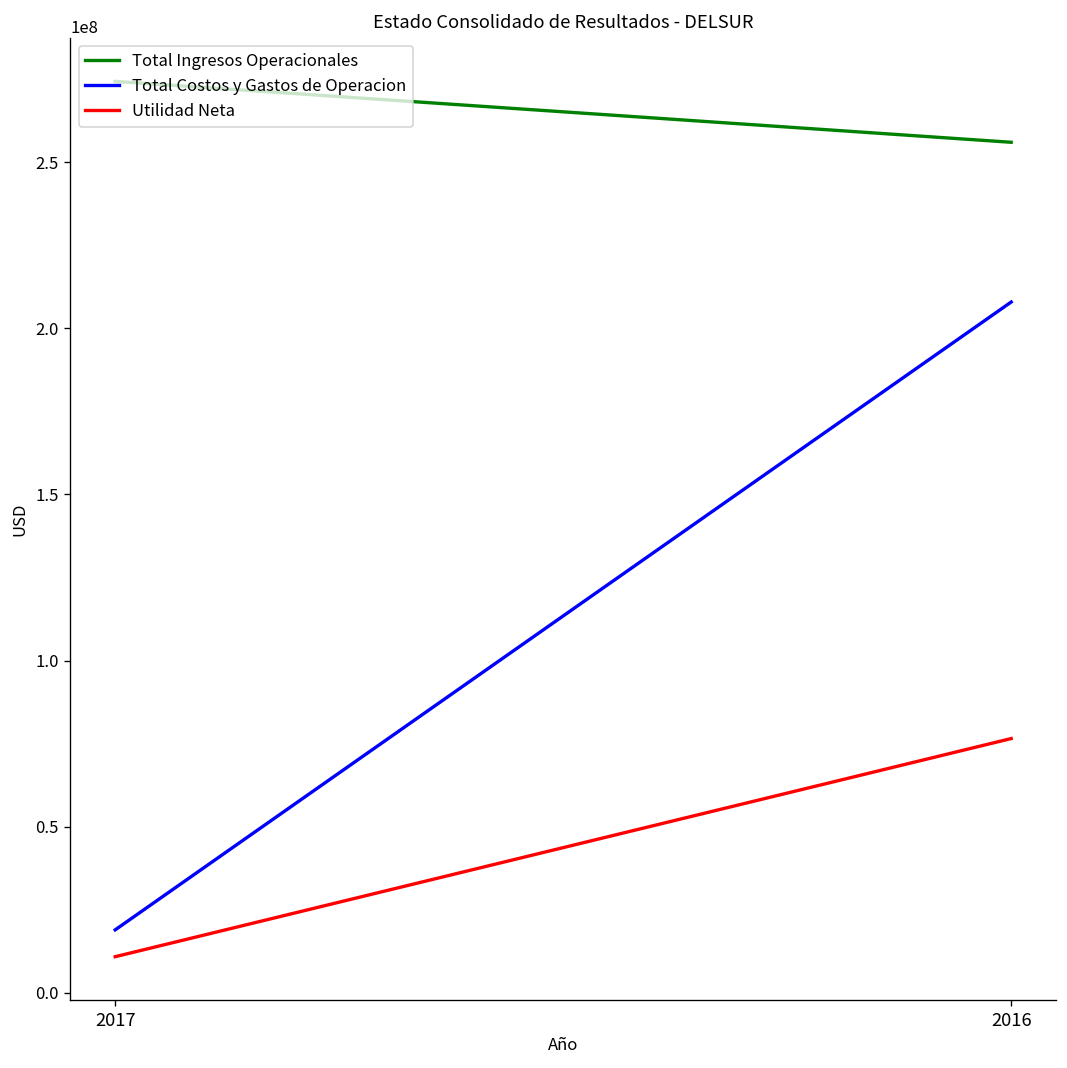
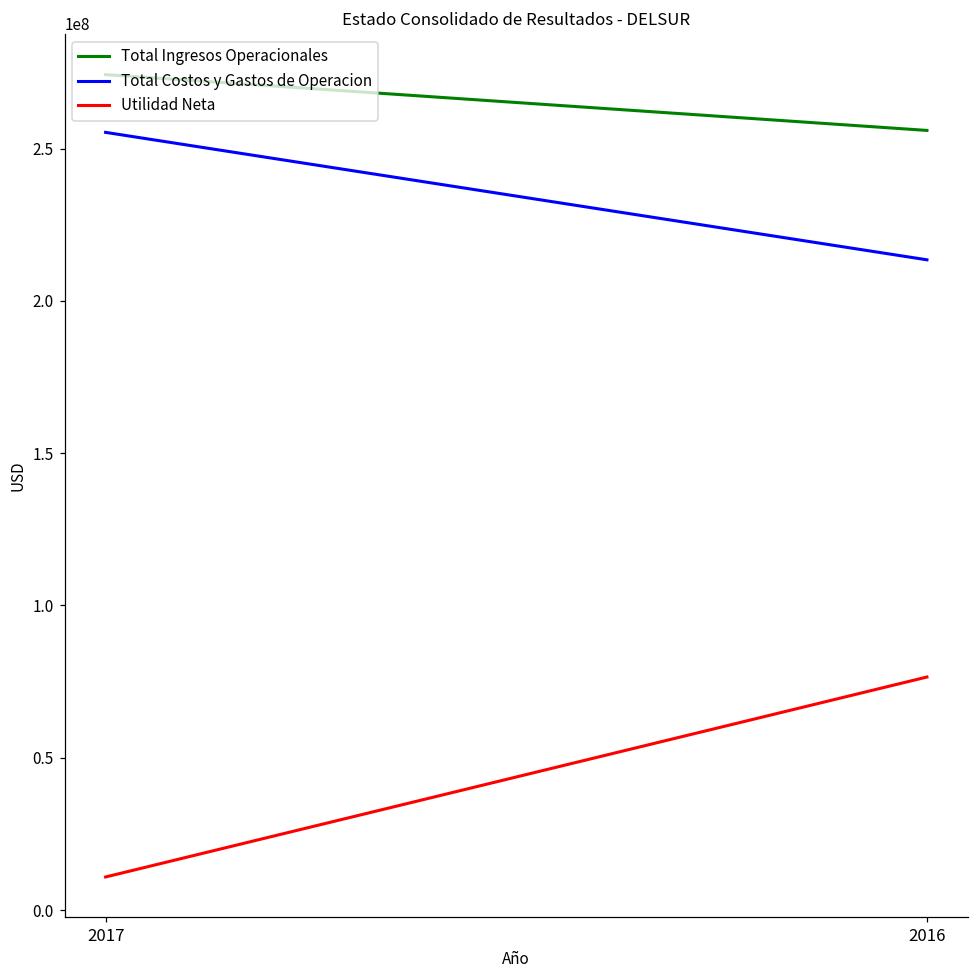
  {
    "Total Ingresos Operacionales": {
      "2016": 256000000
    },
    "Total Costos y Gastos de Operacion": {
-     "2017": 19000000,
-     "2016": 208000000
+     "2017": 255000000,
+     "2016": 213000000
    },
    "Utilidad Neta": {
      "2017": 11000000,
      "2016": 77000000
    }
  }
